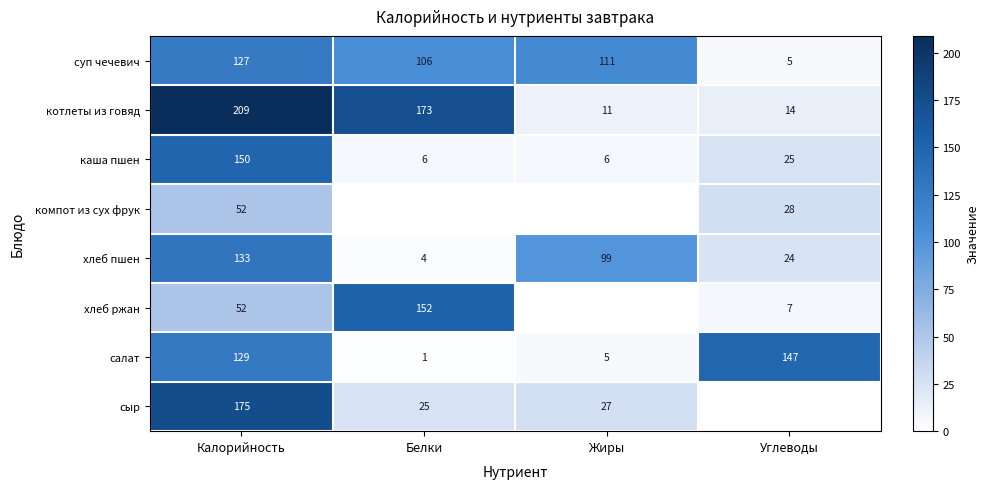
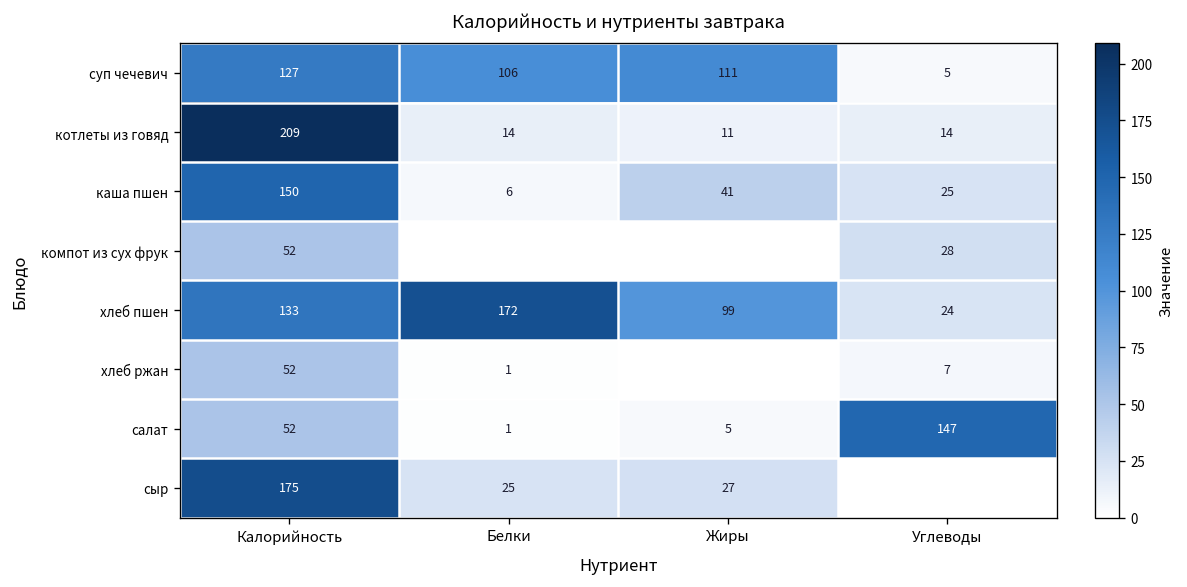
  {
    "суп чечевич": {
      "Калорийность": 127,
      "Белки": 106,
      "Жиры": 111,
      "Углеводы": 5
    },
    "котлеты из говяд": {
      "Калорийность": 209,
-     "Белки": 173,
+     "Белки": 14,
      "Жиры": 11,
      "Углеводы": 14
    },
    "каша пшен": {
      "Калорийность": 150,
      "Белки": 6,
-     "Жиры": 6,
+     "Жиры": 41,
      "Углеводы": 25
    },
    "компот из сух фрук": {
      "Калорийность": 52,
      "Углеводы": 28
    },
    "хлеб пшен": {
      "Калорийность": 133,
-     "Белки": 4,
+     "Белки": 172,
      "Жиры": 99,
      "Углеводы": 24
    },
    "хлеб ржан": {
      "Калорийность": 52,
-     "Белки": 152,
+     "Белки": 1,
      "Углеводы": 7
    },
    "салат": {
-     "Калорийность": 129,
+     "Калорийность": 52,
      "Белки": 1,
      "Жиры": 5,
      "Углеводы": 147
    },
    "сыр": {
      "Калорийность": 175,
      "Белки": 25,
      "Жиры": 27
    }
  }
